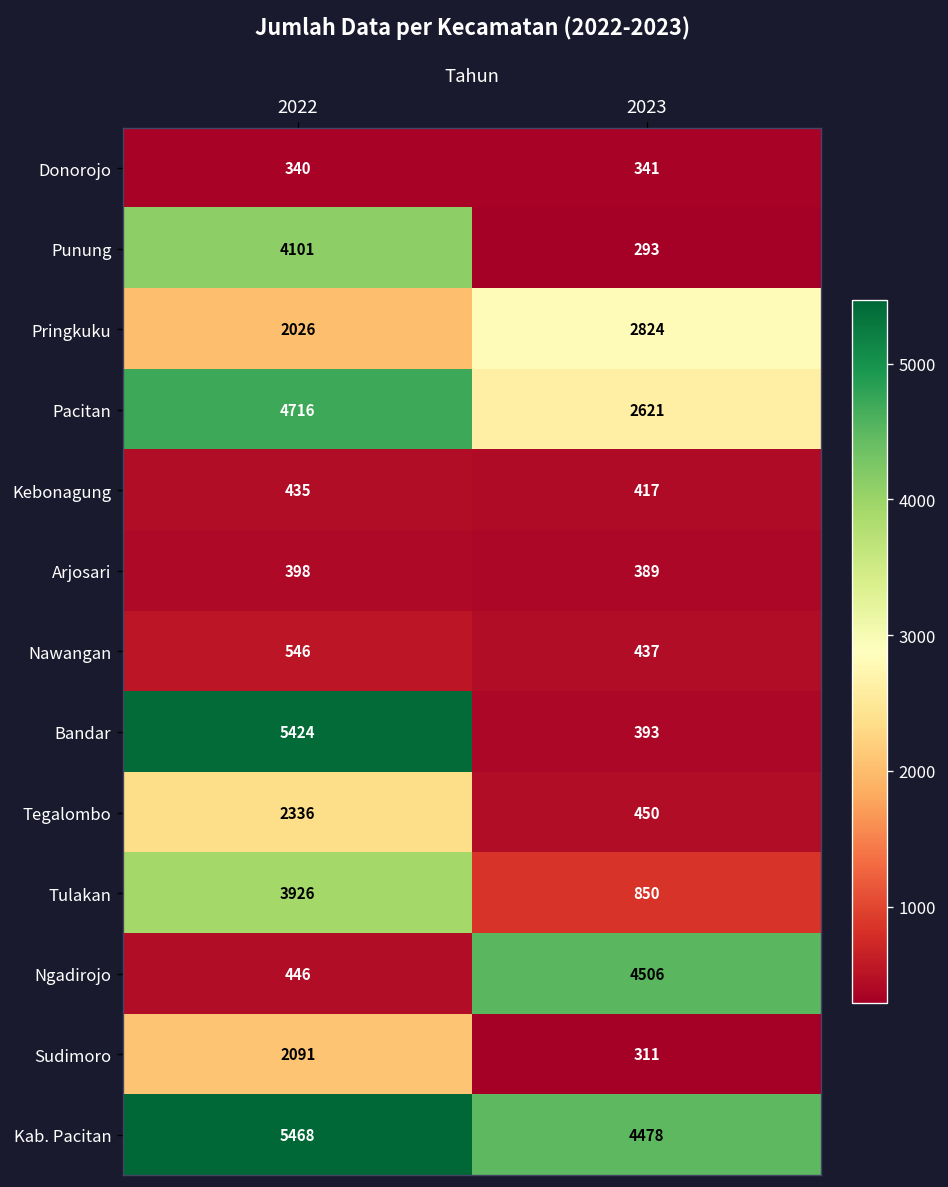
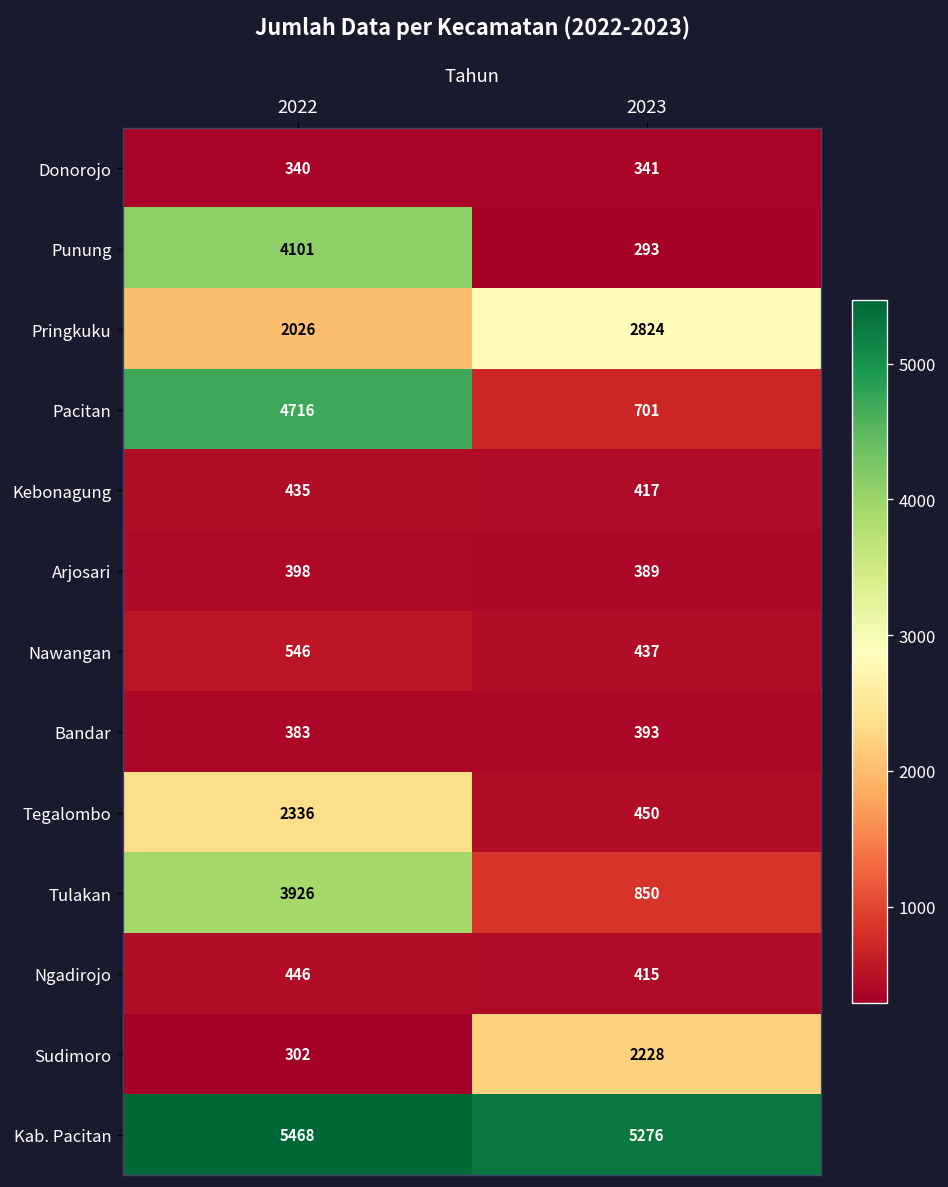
  {
    "Donorojo": {
      "2022": 340,
      "2023": 341
    },
    "Punung": {
      "2022": 4101,
      "2023": 293
    },
    "Pringkuku": {
      "2022": 2026,
      "2023": 2824
    },
    "Pacitan": {
      "2022": 4716,
-     "2023": 2621
+     "2023": 701
    },
    "Kebonagung": {
      "2022": 435,
      "2023": 417
    },
    "Arjosari": {
      "2022": 398,
      "2023": 389
    },
    "Nawangan": {
      "2022": 546,
      "2023": 437
    },
    "Bandar": {
-     "2022": 5424,
+     "2022": 383,
      "2023": 393
    },
    "Tegalombo": {
      "2022": 2336,
      "2023": 450
    },
    "Tulakan": {
      "2022": 3926,
      "2023": 850
    },
    "Ngadirojo": {
      "2022": 446,
-     "2023": 4506
+     "2023": 415
    },
    "Sudimoro": {
-     "2022": 2091,
-     "2023": 311
+     "2022": 302,
+     "2023": 2228
    },
    "Kab. Pacitan": {
      "2022": 5468,
-     "2023": 4478
+     "2023": 5276
    }
  }
